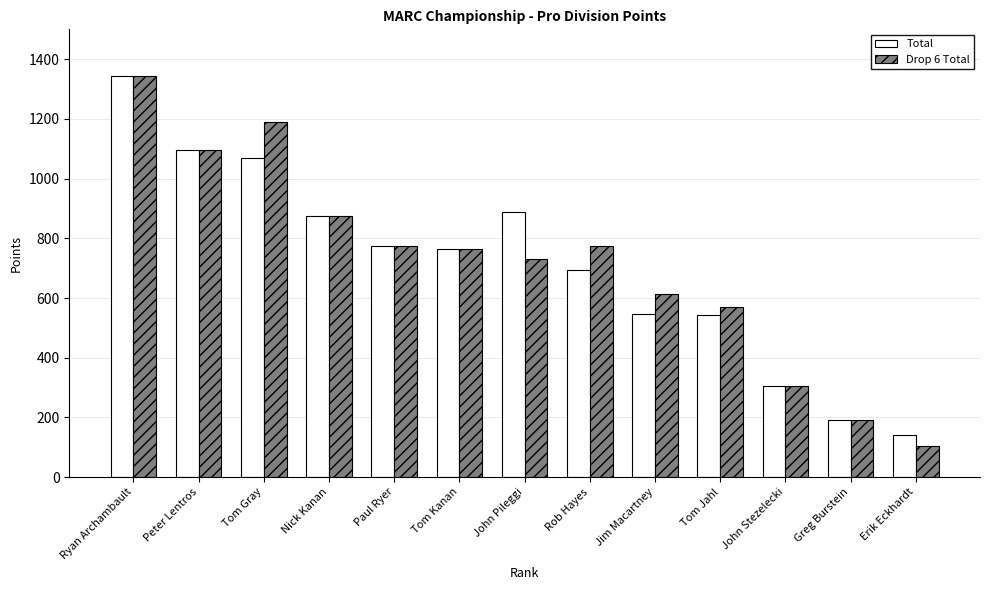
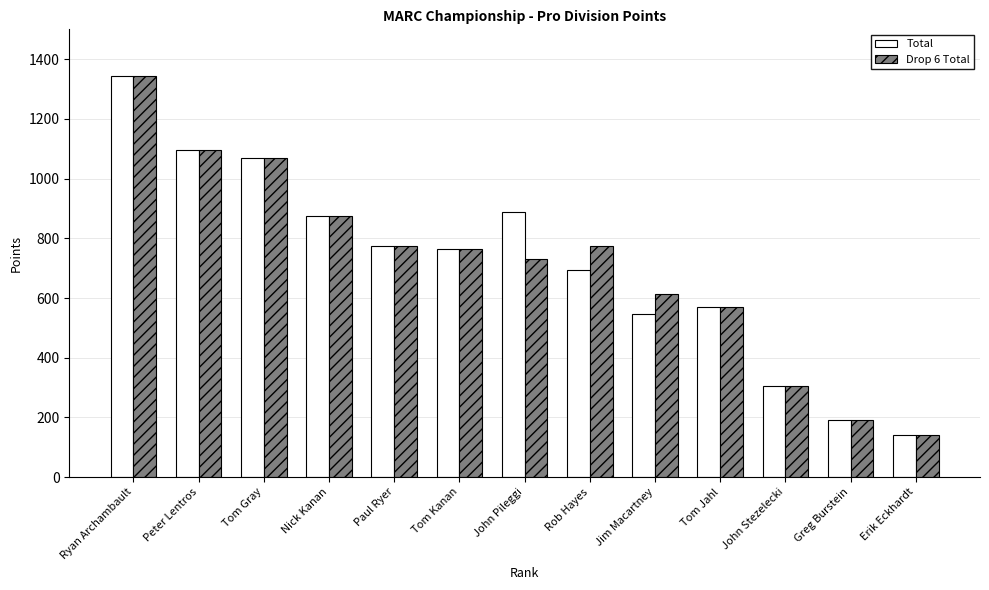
  {
    "Total": {
      "Ryan Archambault": 1350,
      "Peter Lentros": 1100,
      "Tom Gray": 1070,
      "Nick Kanan": 880,
      "Paul Ryer": 780,
      "Tom Kanan": 770,
      "John Pileggi": 890,
      "Rob Hayes": 700,
      "Jim Macartney": 550,
-     "Tom Jahl": 540,
+     "Tom Jahl": 570,
      "John Stezelecki": 310,
      "Greg Burstein": 190,
      "Erik Eckhardt": 140
    },
    "Drop 6 Total": {
      "Ryan Archambault": 1350,
      "Peter Lentros": 1100,
-     "Tom Gray": 1190,
+     "Tom Gray": 1070,
      "Nick Kanan": 880,
      "Paul Ryer": 780,
      "Tom Kanan": 770,
      "John Pileggi": 730,
      "Rob Hayes": 770,
      "Jim Macartney": 620,
      "Tom Jahl": 570,
      "John Stezelecki": 310,
      "Greg Burstein": 190,
-     "Erik Eckhardt": 100
+     "Erik Eckhardt": 140
    }
  }
